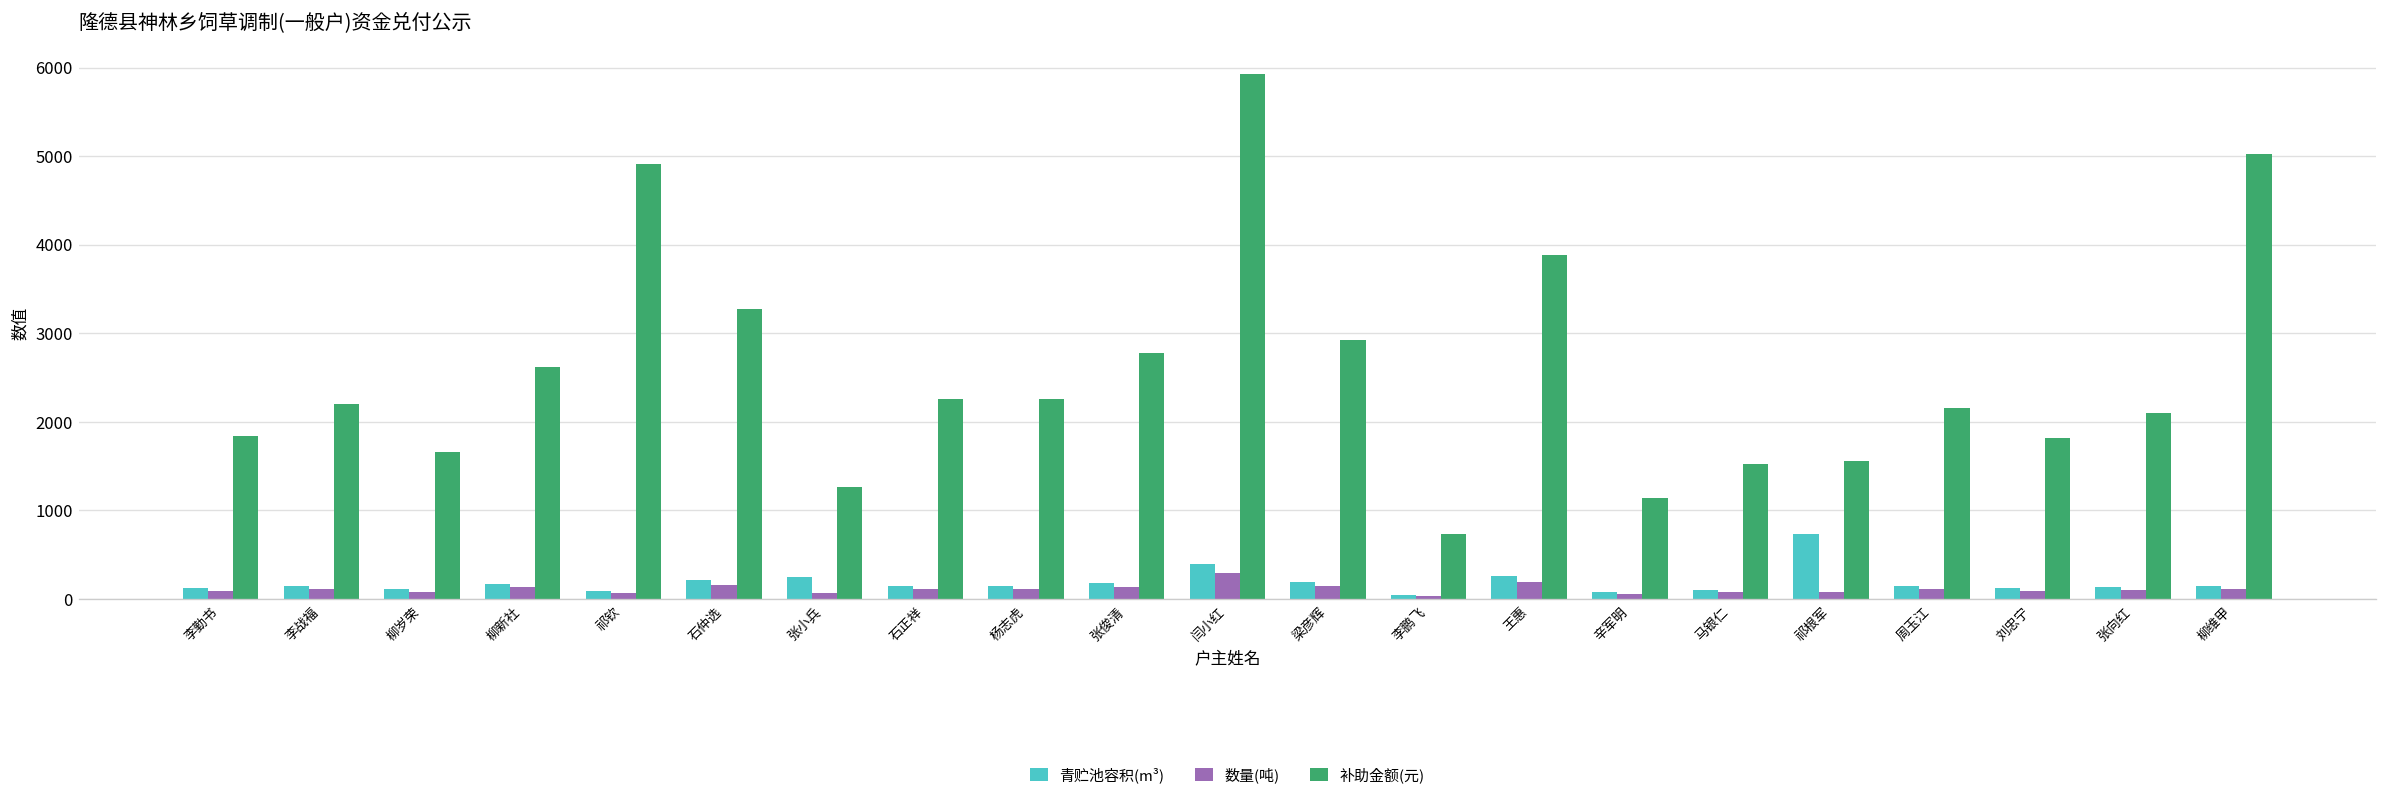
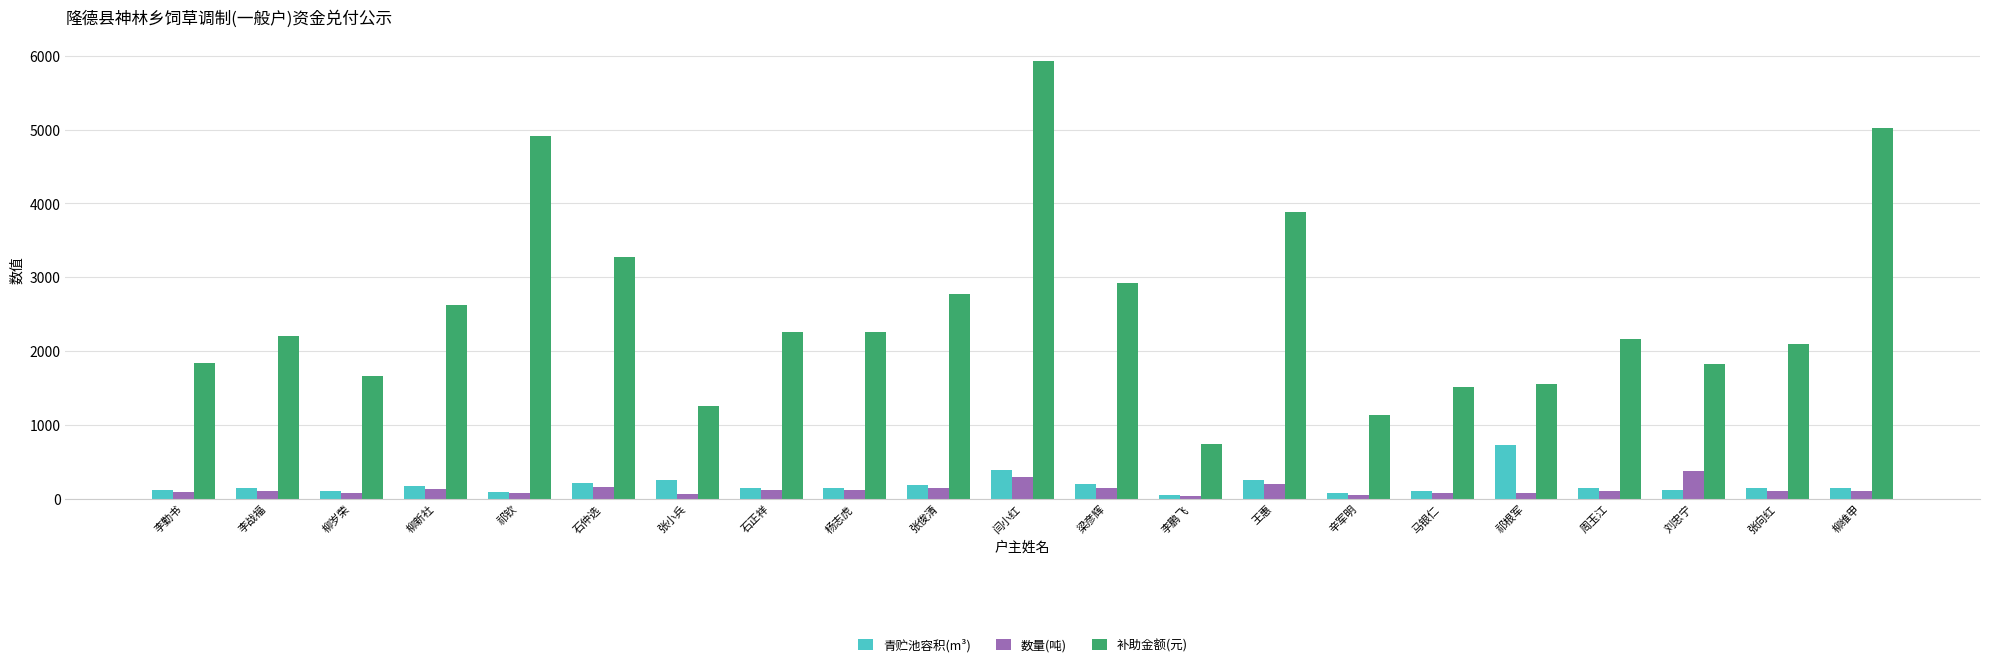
  {
    "青贮池容积(m³)": {
      "李勤书": 100,
      "李战福": 100,
      "柳岁荣": 100,
      "柳新社": 200,
      "祁钦": 100,
      "石仲选": 200,
      "张小兵": 300,
      "石正祥": 200,
      "杨志虎": 200,
      "张俊清": 200,
      "闫小红": 400,
      "梁彦辉": 200,
      "李鹏飞": 0,
      "王惠": 300,
      "辛军明": 100,
      "马银仁": 100,
      "祁根军": 700,
      "周玉江": 100,
      "刘忠宁": 100,
      "张向红": 100,
      "柳维甲": 100
    },
    "数量(吨)": {
      "李勤书": 100,
      "李战福": 100,
      "柳岁荣": 100,
      "柳新社": 100,
      "祁钦": 100,
      "石仲选": 200,
      "张小兵": 100,
      "石正祥": 100,
      "杨志虎": 100,
      "张俊清": 100,
      "闫小红": 300,
      "梁彦辉": 100,
      "李鹏飞": 0,
      "王惠": 200,
      "辛军明": 100,
      "马银仁": 100,
      "祁根军": 100,
      "周玉江": 100,
-     "刘忠宁": 100,
+     "刘忠宁": 400,
      "张向红": 100,
      "柳维甲": 100
    },
    "补助金额(元)": {
      "李勤书": 1800,
      "李战福": 2200,
      "柳岁荣": 1700,
      "柳新社": 2600,
      "祁钦": 4900,
      "石仲选": 3300,
      "张小兵": 1300,
      "石正祥": 2300,
      "杨志虎": 2300,
      "张俊清": 2800,
      "闫小红": 5900,
      "梁彦辉": 2900,
      "李鹏飞": 700,
      "王惠": 3900,
      "辛军明": 1100,
      "马银仁": 1500,
      "祁根军": 1600,
      "周玉江": 2200,
      "刘忠宁": 1800,
      "张向红": 2100,
      "柳维甲": 5000
    }
  }
